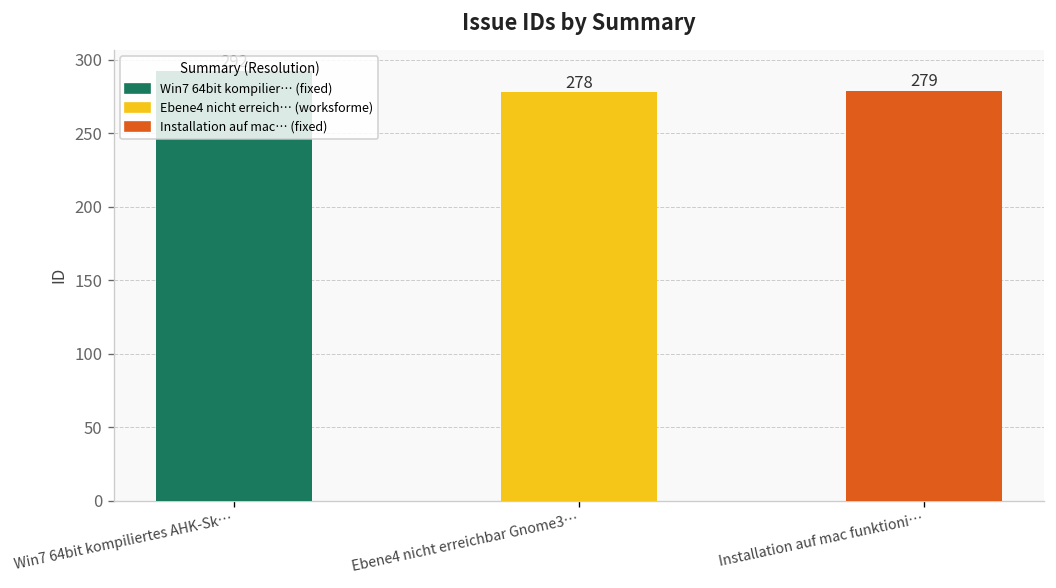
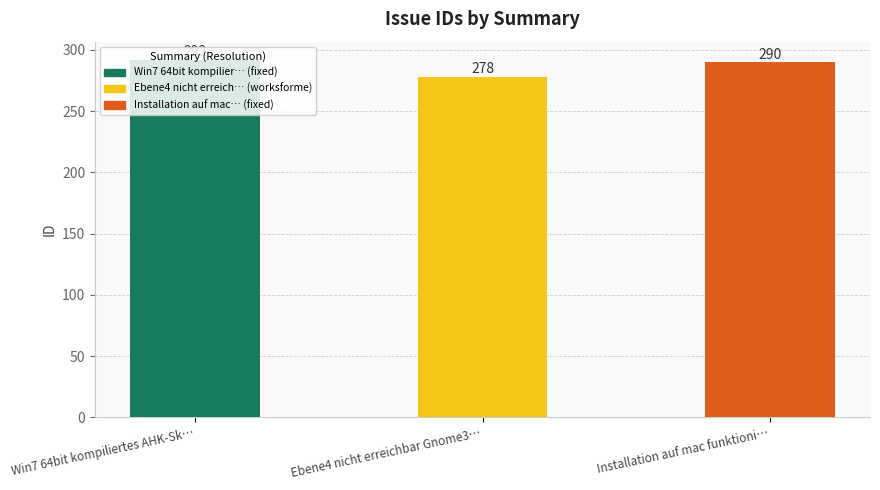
  {
    "Ebene4 nicht erreichbar Gnome3…": 278,
-   "Installation auf mac funktioni…": 279
+   "Installation auf mac funktioni…": 290
  }
